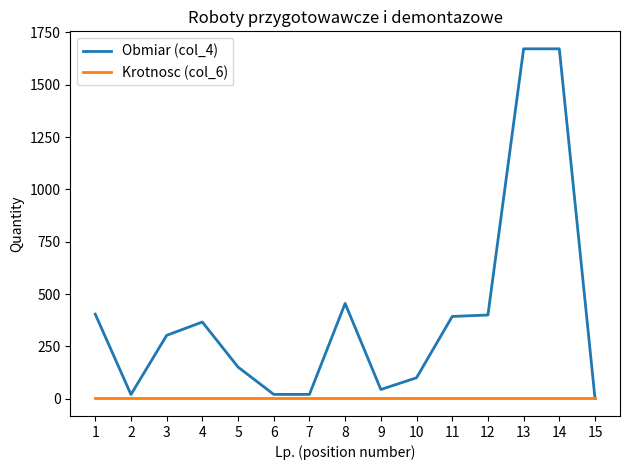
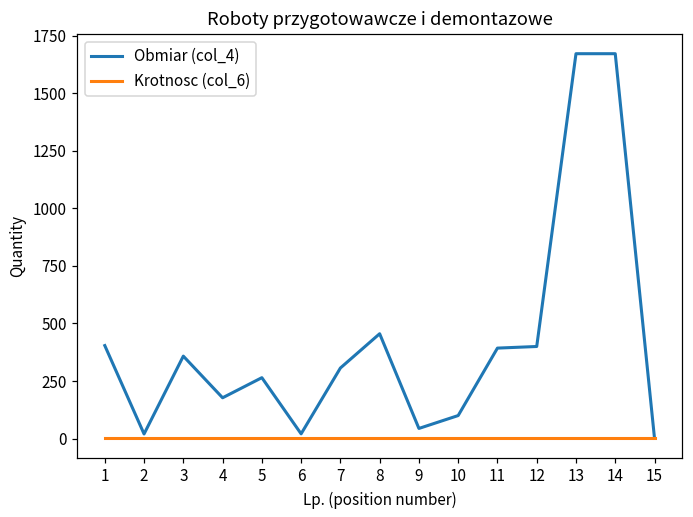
  {
    "Obmiar (col_4)": {
      "1": 400,
      "2": 20,
-     "3": 300,
-     "4": 370,
-     "5": 150,
+     "3": 360,
+     "4": 180,
+     "5": 260,
      "6": 20,
-     "7": 20,
+     "7": 310,
      "8": 460,
      "9": 40,
      "10": 100,
      "11": 390,
      "12": 400,
      "13": 1670,
      "14": 1670
    },
    "Krotnosc (col_6)": {
      "1": 0,
      "2": 0,
      "3": 0,
      "4": 0,
      "5": 0,
      "6": 0,
      "7": 0,
      "8": 0,
      "9": 0,
      "10": 0,
      "11": 0,
      "12": 0,
      "13": 0,
      "14": 0
    }
  }
